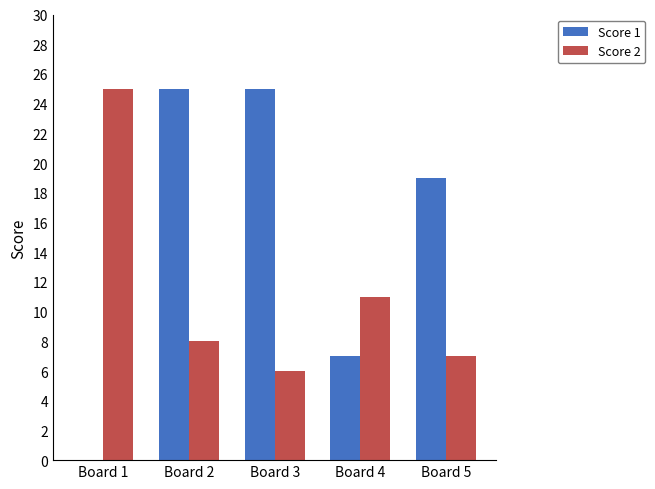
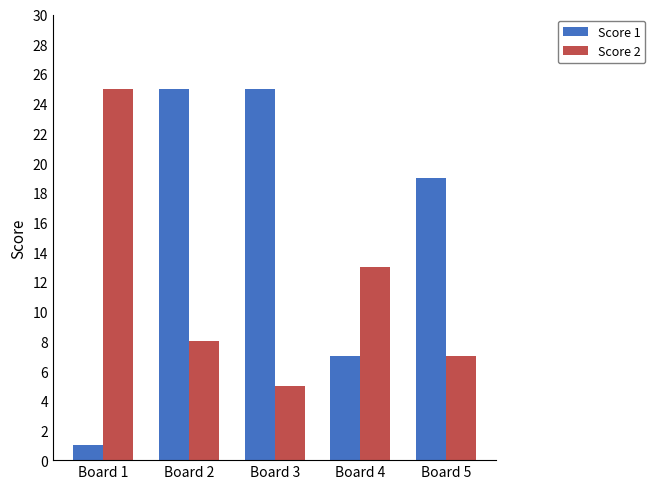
  {
    "Score 1": {
-     "Board 1": 0,
+     "Board 1": 1,
      "Board 2": 25,
      "Board 3": 25,
      "Board 4": 7,
      "Board 5": 19
    },
    "Score 2": {
      "Board 1": 25,
      "Board 2": 8,
-     "Board 3": 6,
-     "Board 4": 11,
+     "Board 3": 5,
+     "Board 4": 13,
      "Board 5": 7
    }
  }
